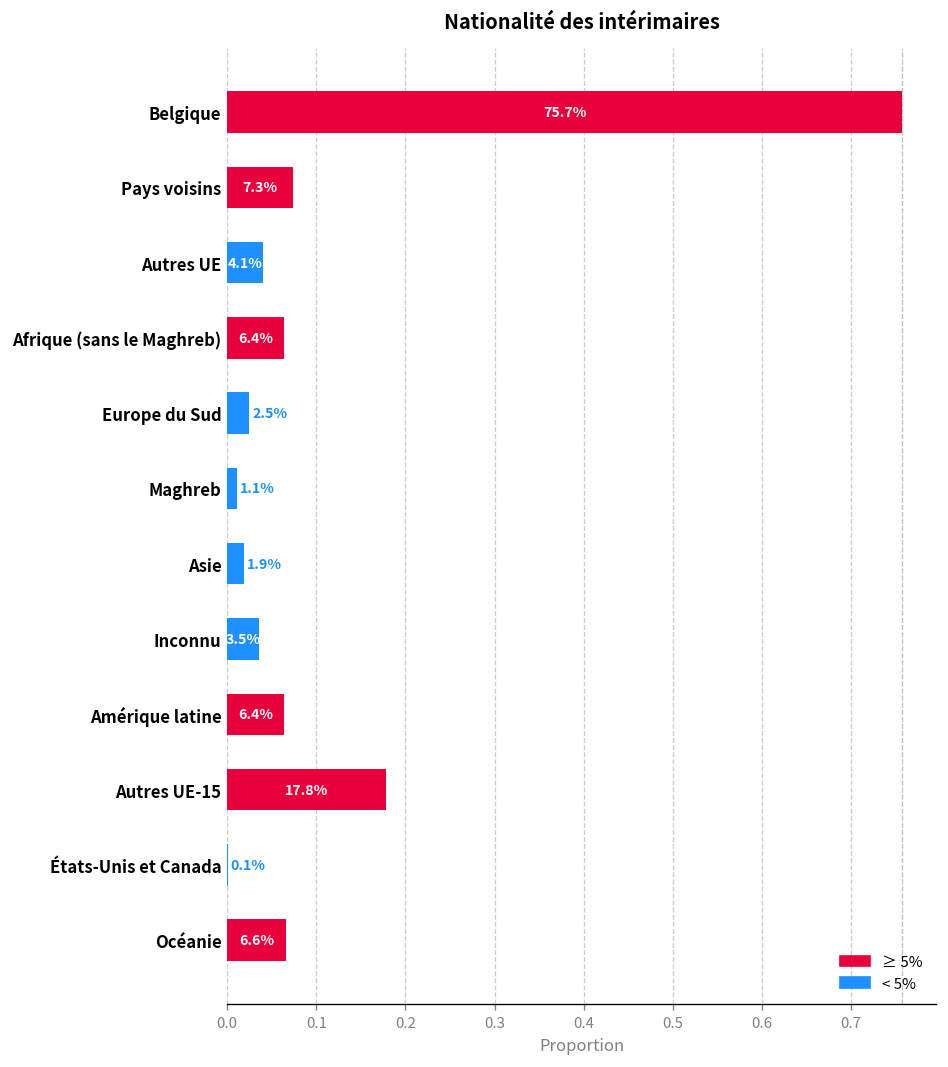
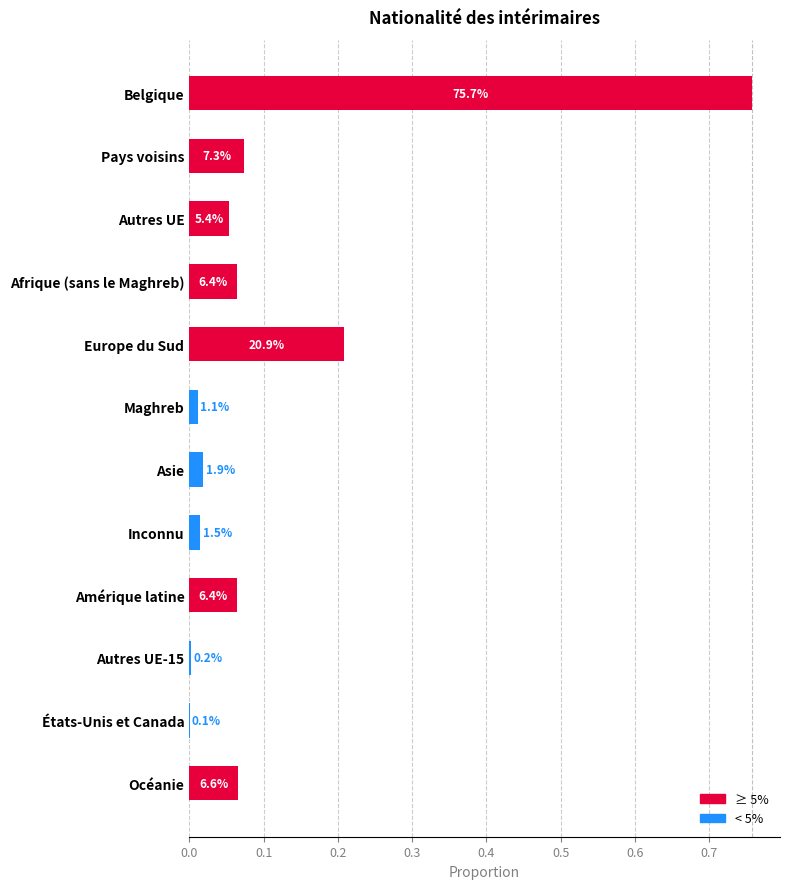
  {
    "Belgique": "75.7%",
    "Pays voisins": "7.3%",
-   "Autres UE": "4.1%",
+   "Autres UE": "5.4%",
    "Afrique (sans le Maghreb)": "6.4%",
-   "Europe du Sud": "2.5%",
+   "Europe du Sud": "20.9%",
    "Maghreb": "1.1%",
    "Asie": "1.9%",
-   "Inconnu": "3.5%",
+   "Inconnu": "1.5%",
    "Amérique latine": "6.4%",
-   "Autres UE-15": "17.8%",
+   "Autres UE-15": "0.2%",
    "États-Unis et Canada": "0.1%",
    "Océanie": "6.6%"
  }
